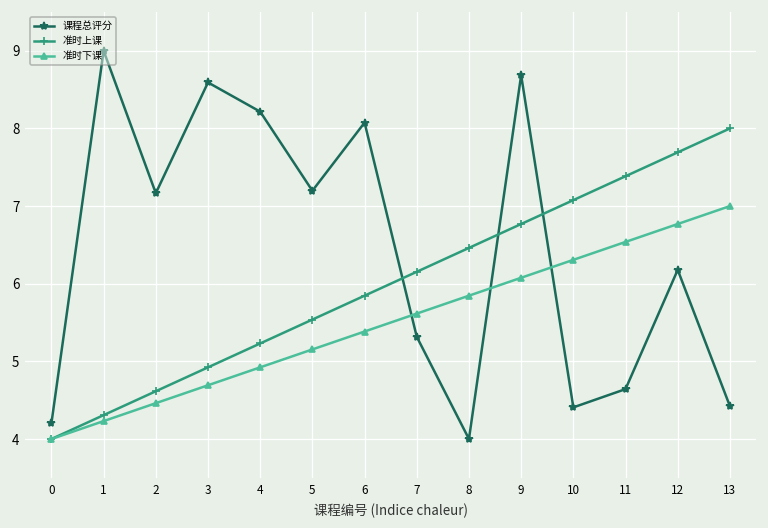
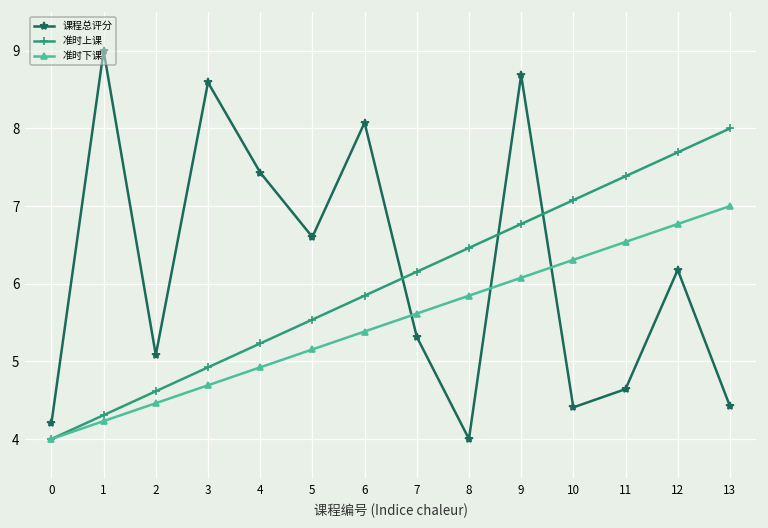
  {
    "课程总评分": {
      "0": 4.2,
-     "2": 7.2,
+     "2": 5.1,
      "3": 8.6,
-     "4": 8.2,
-     "5": 7.2,
+     "4": 7.4,
+     "5": 6.6,
      "6": 8.1,
      "7": 5.3,
      "8": 4.0,
      "9": 8.7,
      "10": 4.4,
      "11": 4.6,
      "12": 6.2,
      "13": 4.4
    }
  }
